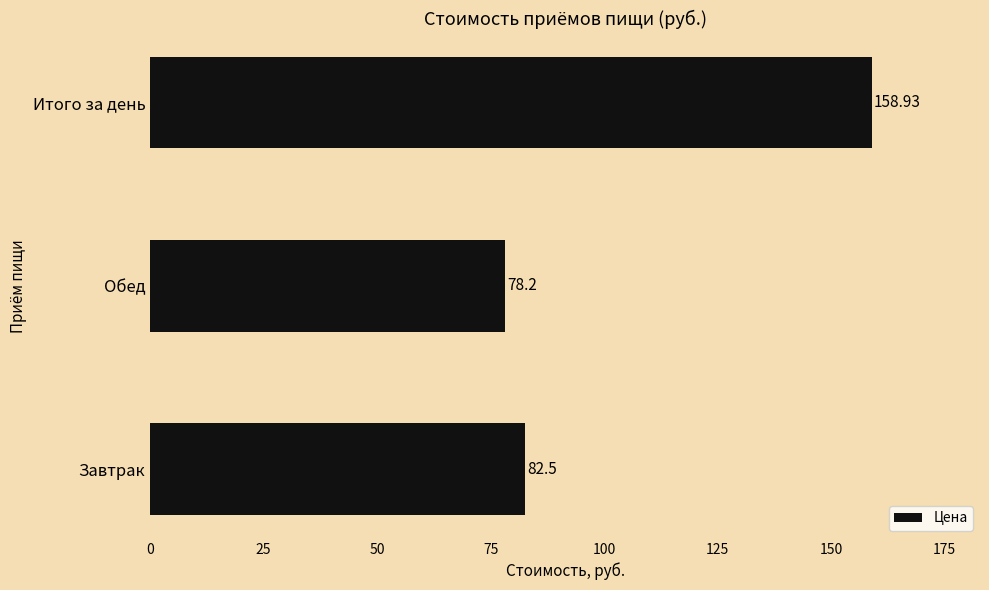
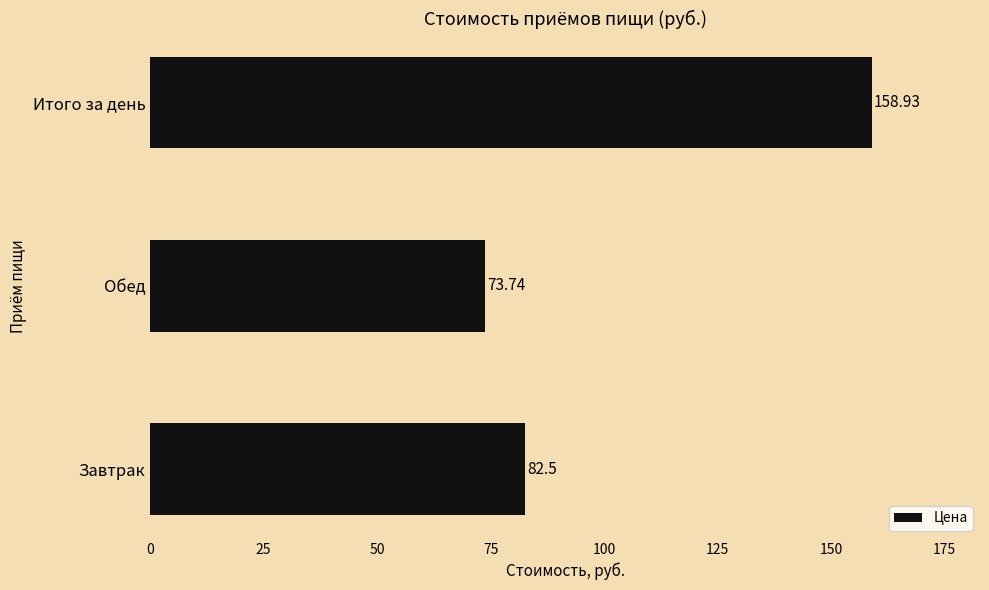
  {
    "Итого за день": 158.93,
-   "Обед": 78.2,
+   "Обед": 73.74,
    "Завтрак": 82.5
  }
